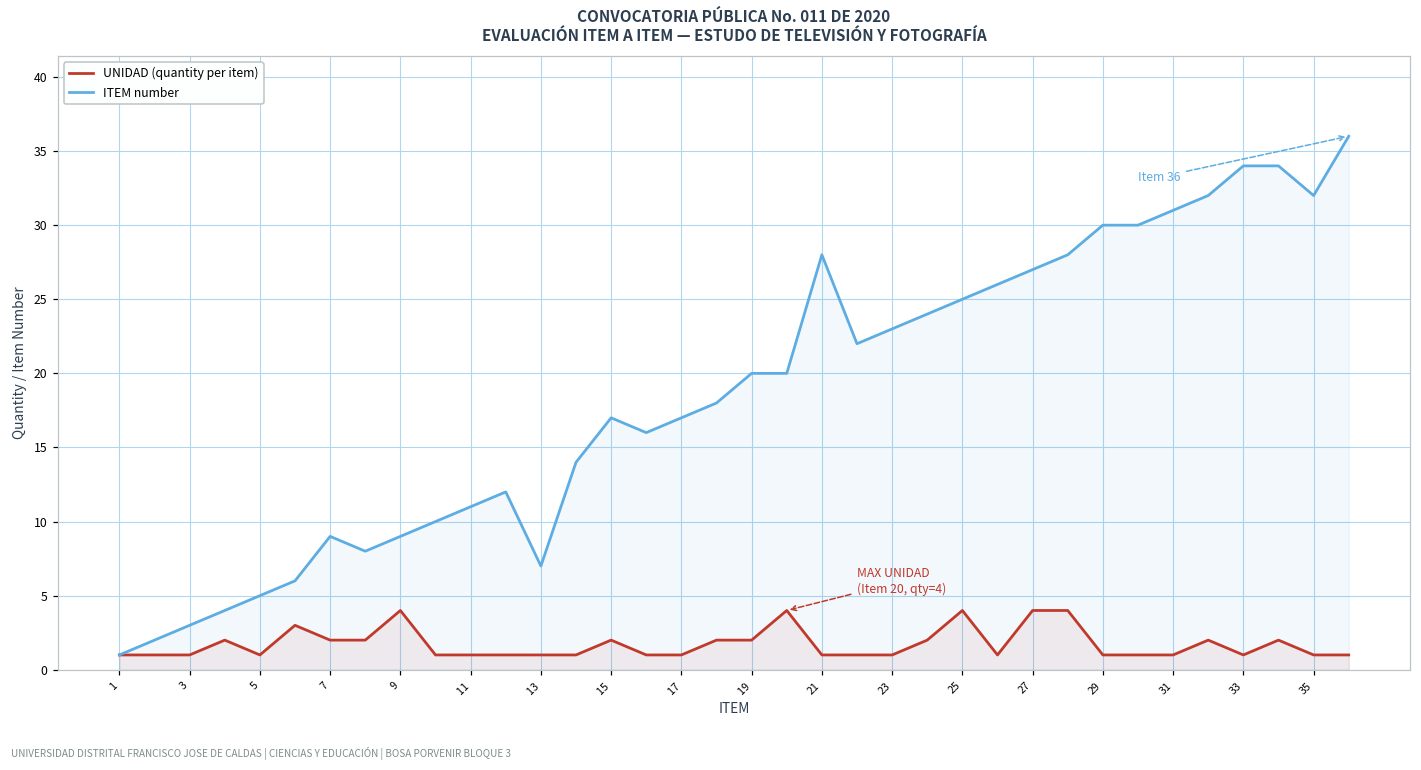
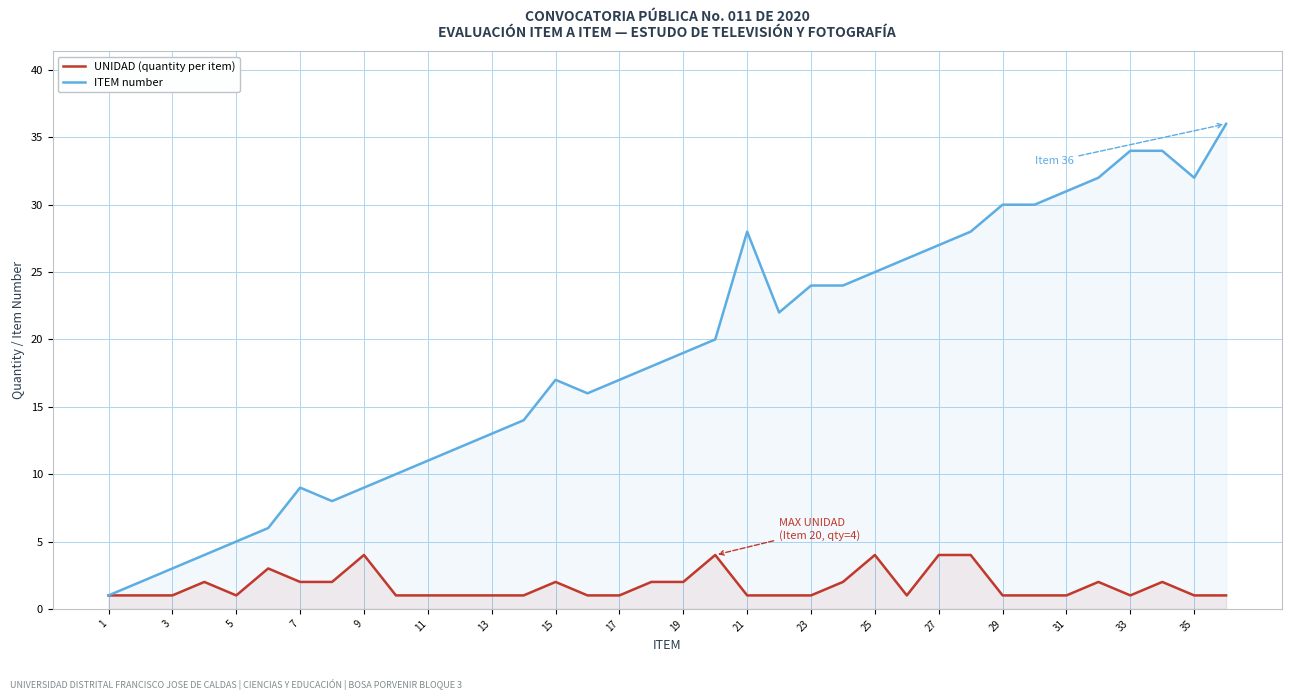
  {
    "UNIDAD (quantity per item)": {
      "3": 1,
      "5": 1,
      "7": 2,
      "9": 4,
      "11": 1,
      "13": 1,
      "15": 2,
      "17": 1,
      "19": 2,
      "21": 1,
      "23": 1,
      "25": 4,
      "27": 4,
      "29": 1,
      "31": 1,
      "33": 1,
      "35": 1
    },
    "ITEM number": {
      "3": 3,
      "5": 5,
      "7": 9,
      "9": 9,
      "11": 11,
-     "13": 7,
+     "13": 13,
      "15": 17,
      "17": 17,
-     "19": 20,
+     "19": 19,
      "21": 28,
-     "23": 23,
+     "23": 24,
      "25": 25,
      "27": 27,
      "29": 30,
      "31": 31,
      "35": 32
    }
  }
